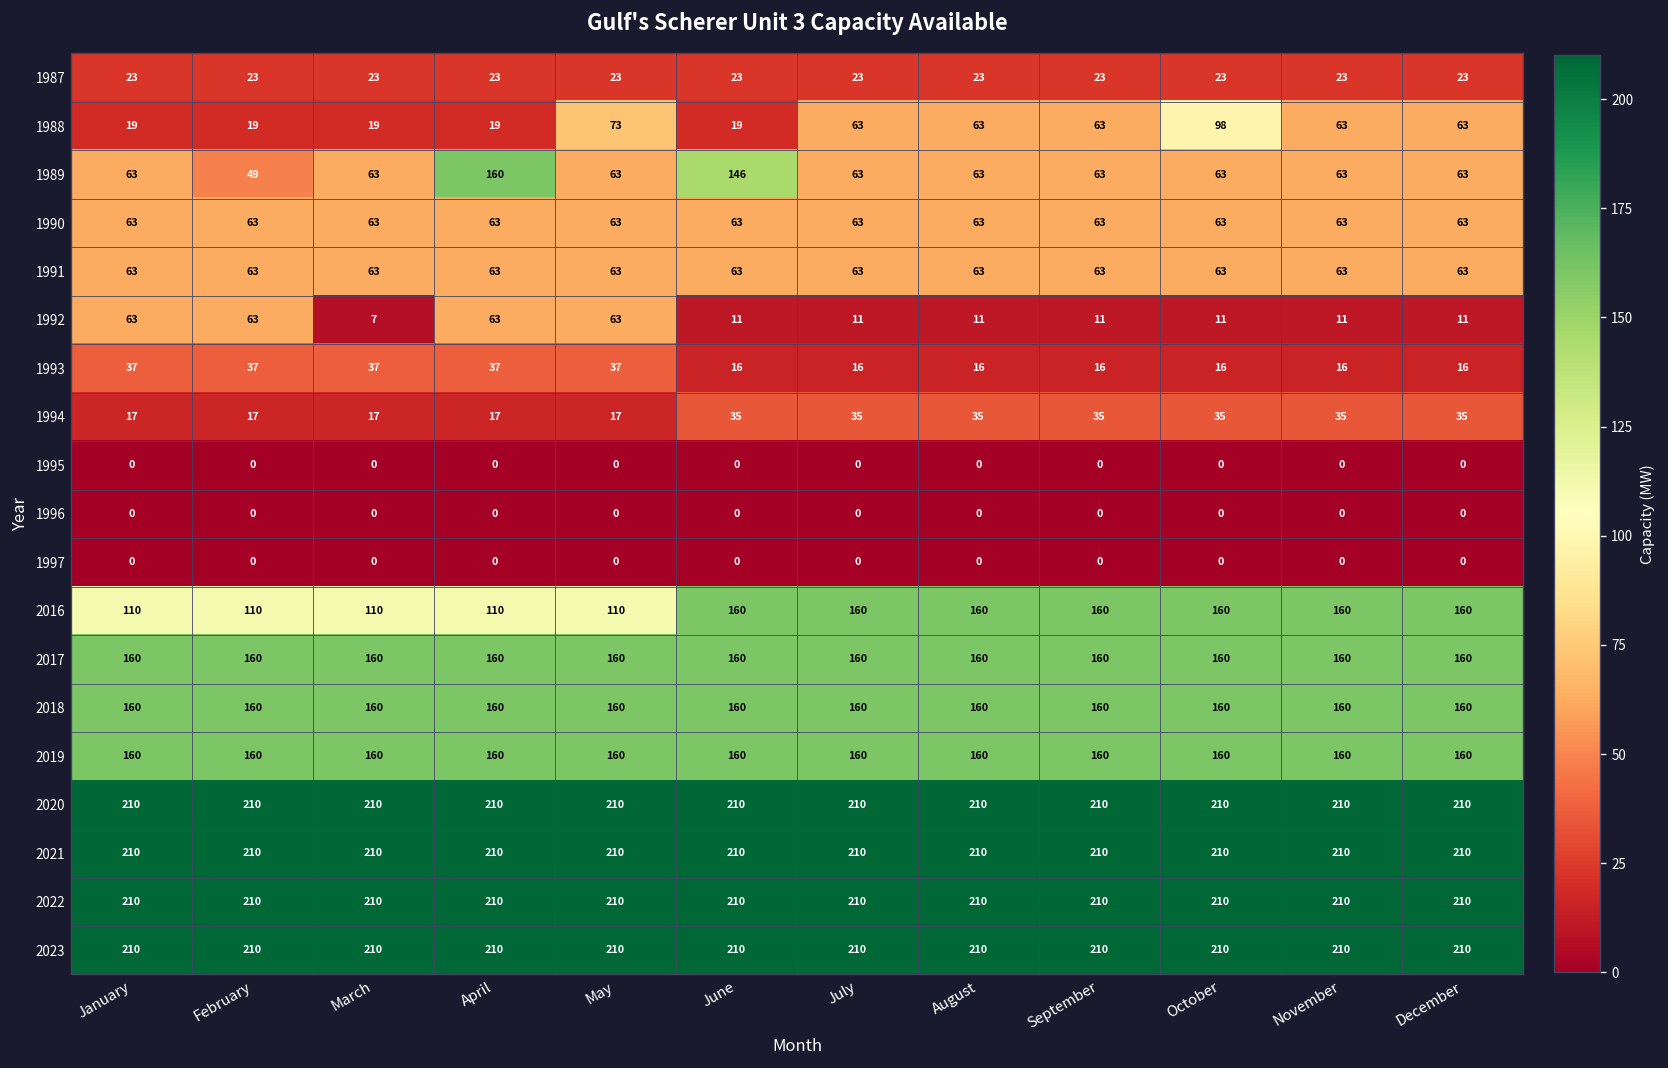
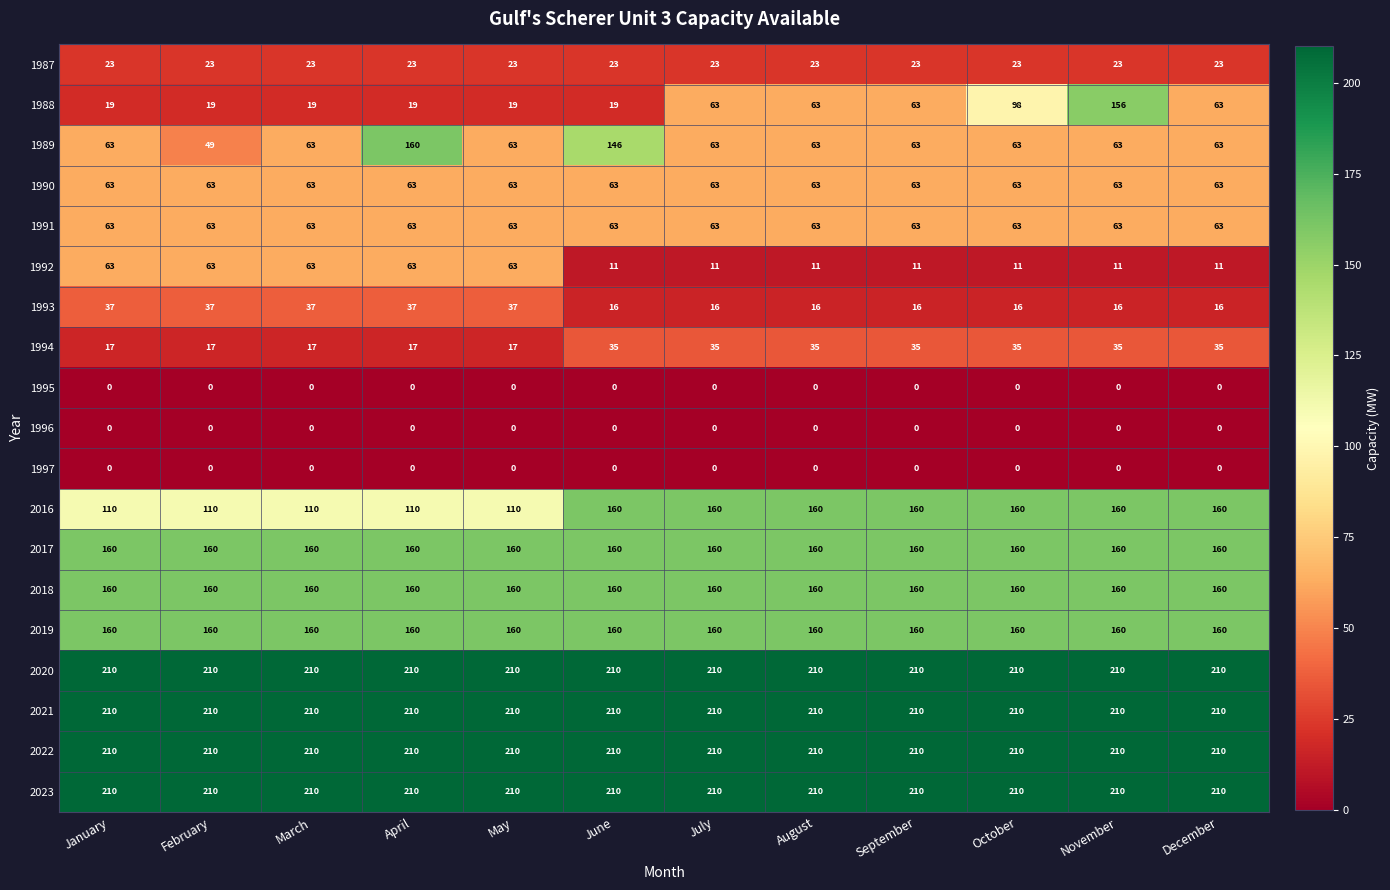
  {
    "1988": {
      "January": 19,
      "February": 19,
      "March": 19,
      "April": 19,
-     "May": 73,
+     "May": 19,
      "June": 19,
      "July": 63,
      "August": 63,
      "September": 63,
      "October": 98,
-     "November": 63,
+     "November": 156,
      "December": 63
    },
    "1992": {
      "January": 63,
      "February": 63,
-     "March": 7,
+     "March": 63,
      "April": 63,
      "May": 63,
      "June": 11,
      "July": 11,
      "August": 11,
      "September": 11,
      "October": 11,
      "November": 11,
      "December": 11
    }
  }
